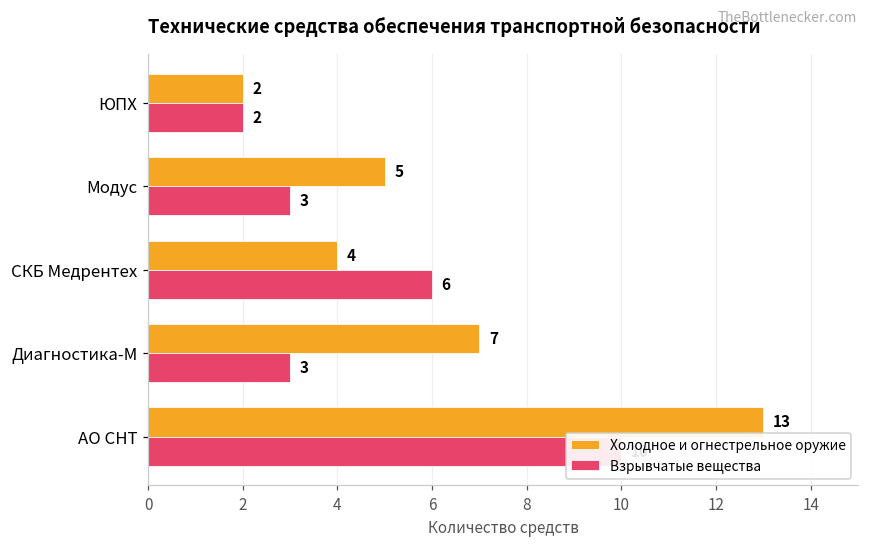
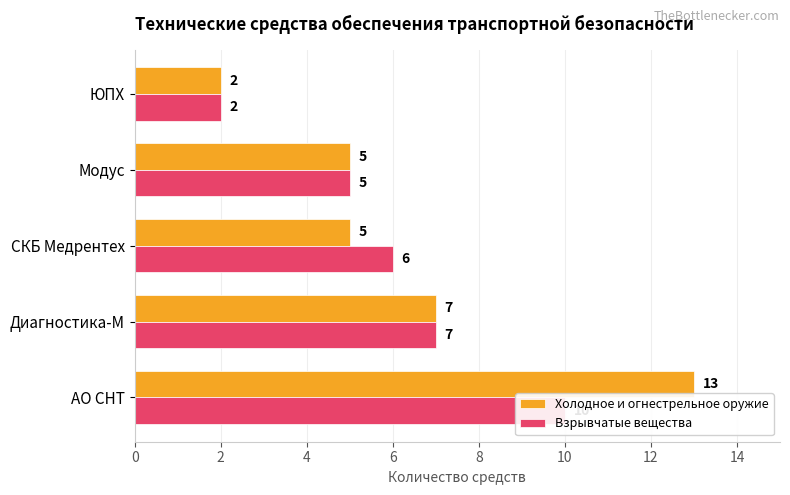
  {
    "Холодное и огнестрельное оружие": {
      "ЮПХ": 2,
      "Модус": 5,
-     "СКБ Медрентех": 4,
+     "СКБ Медрентех": 5,
      "Диагностика-М": 7,
      "АО СНТ": 13
    },
    "Взрывчатые вещества": {
      "ЮПХ": 2,
-     "Модус": 3,
+     "Модус": 5,
      "СКБ Медрентех": 6,
-     "Диагностика-М": 3
+     "Диагностика-М": 7
    }
  }
